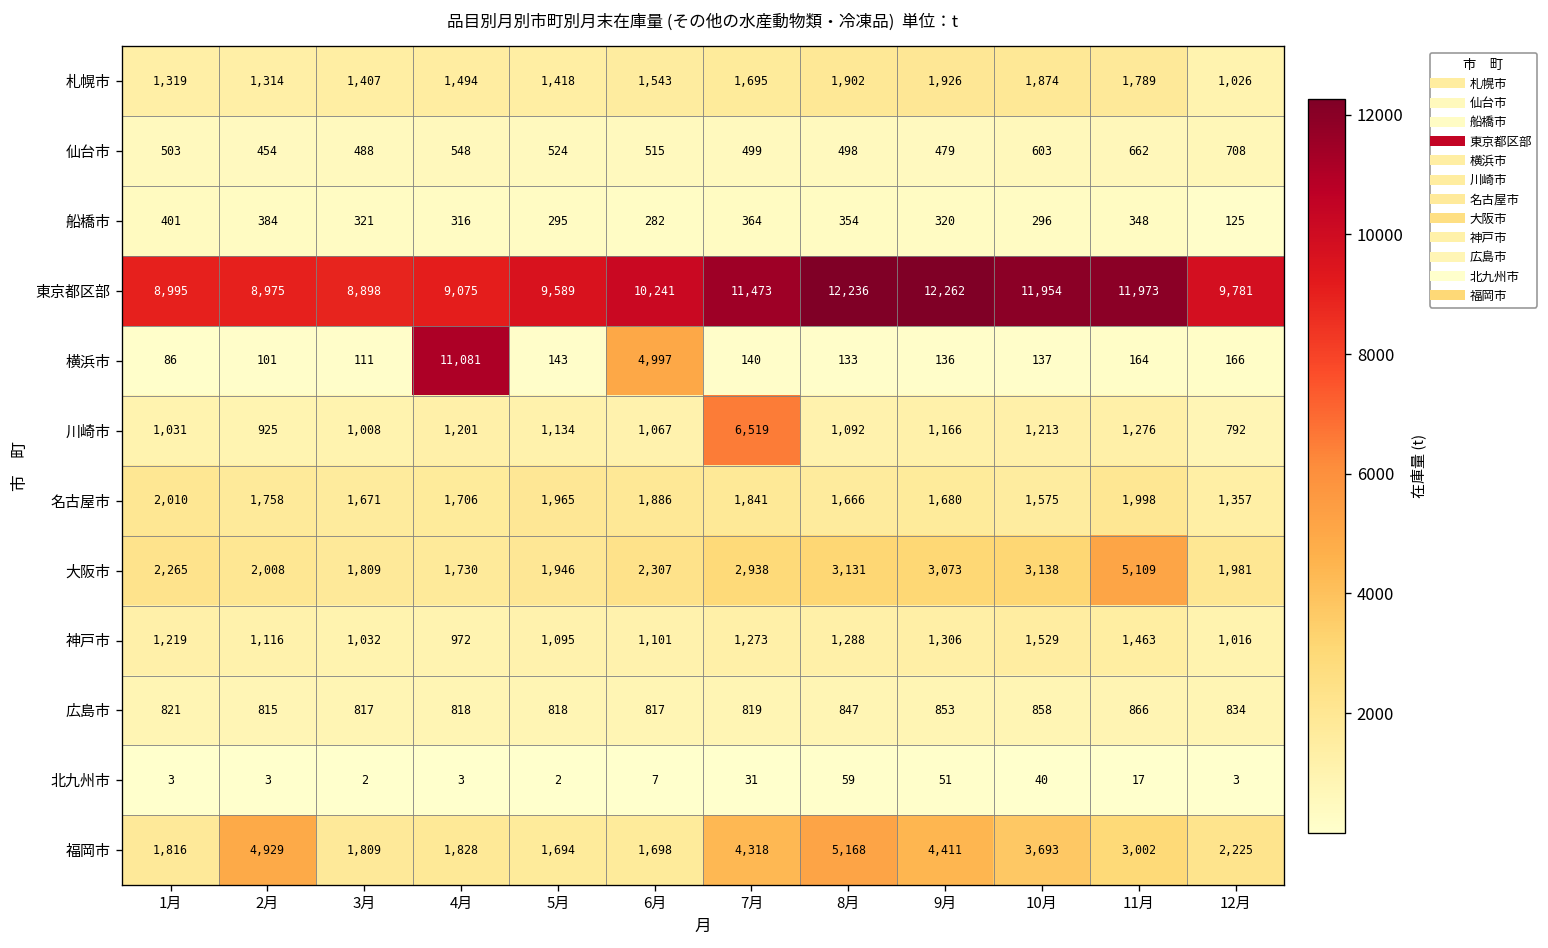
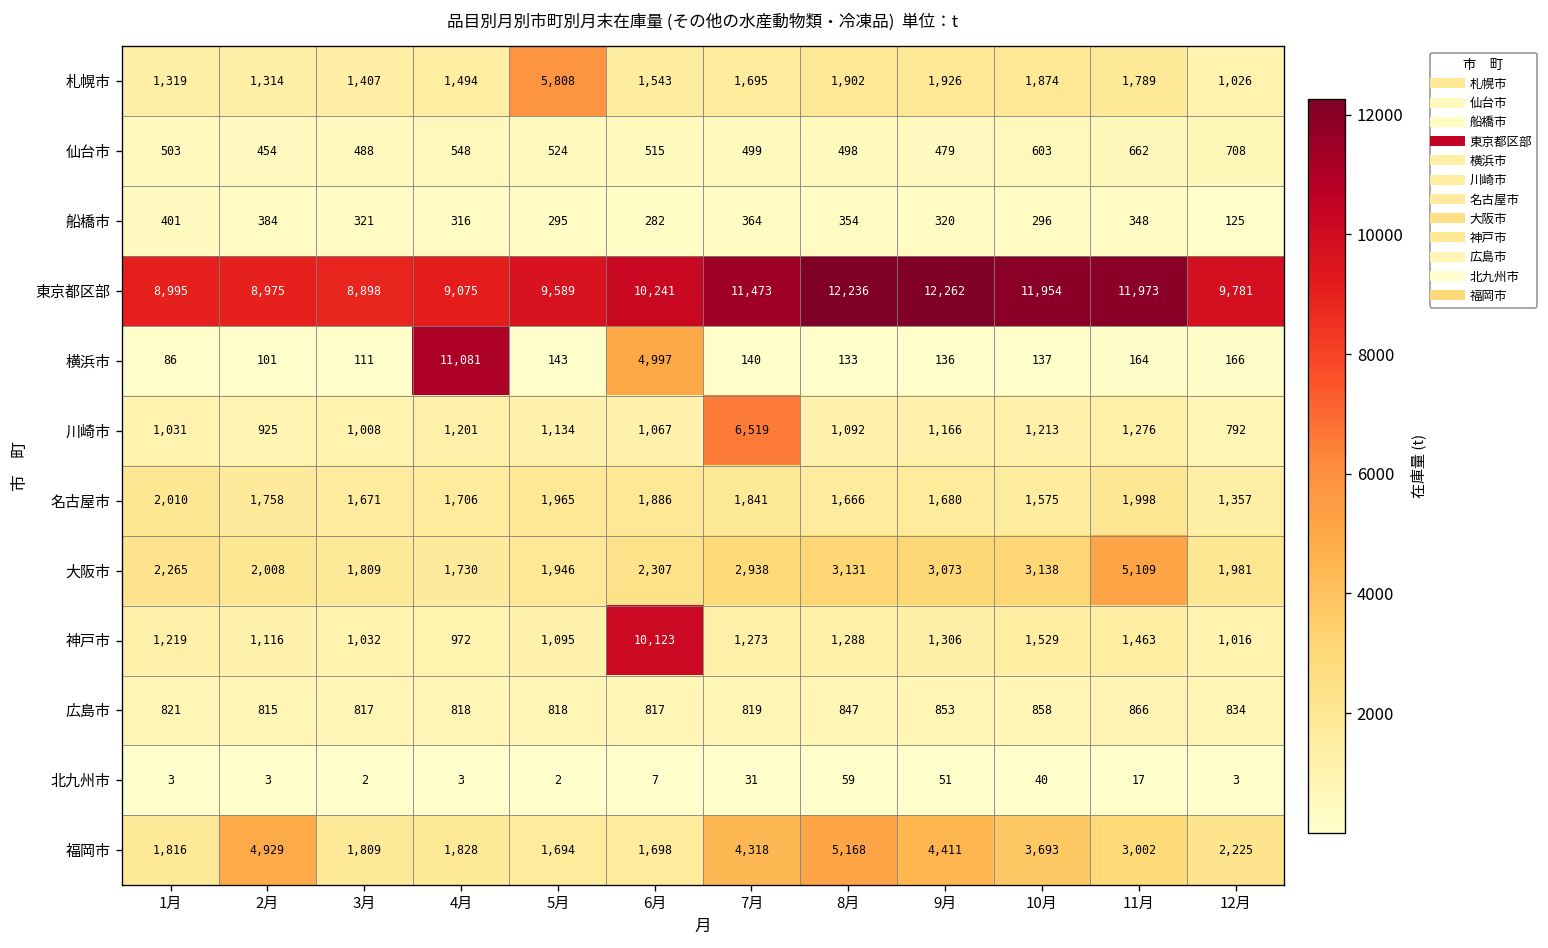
  {
    "札幌市": {
      "1月": "1,319",
      "2月": "1,314",
      "3月": "1,407",
      "4月": "1,494",
-     "5月": "1,418",
+     "5月": "5,808",
      "6月": "1,543",
      "7月": "1,695",
      "8月": "1,902",
      "9月": "1,926",
      "10月": "1,874",
      "11月": "1,789",
      "12月": "1,026"
    },
    "仙台市": {
      "1月": "503",
      "2月": "454",
      "3月": "488",
      "4月": "548",
      "5月": "524",
      "6月": "515",
      "7月": "499",
      "8月": "498",
      "9月": "479",
      "10月": "603",
      "11月": "662",
      "12月": "708"
    },
    "船橋市": {
      "1月": "401",
      "2月": "384",
      "3月": "321",
      "4月": "316",
      "5月": "295",
      "6月": "282",
      "7月": "364",
      "8月": "354",
      "9月": "320",
      "10月": "296",
      "11月": "348",
      "12月": "125"
    },
    "東京都区部": {
      "1月": "8,995",
      "2月": "8,975",
      "3月": "8,898",
      "4月": "9,075",
      "5月": "9,589",
      "6月": "10,241",
      "7月": "11,473",
      "8月": "12,236",
      "9月": "12,262",
      "10月": "11,954",
      "11月": "11,973",
      "12月": "9,781"
    },
    "横浜市": {
      "1月": "86",
      "2月": "101",
      "3月": "111",
      "4月": "11,081",
      "5月": "143",
      "6月": "4,997",
      "7月": "140",
      "8月": "133",
      "9月": "136",
      "10月": "137",
      "11月": "164",
      "12月": "166"
    },
    "川崎市": {
      "1月": "1,031",
      "2月": "925",
      "3月": "1,008",
      "4月": "1,201",
      "5月": "1,134",
      "6月": "1,067",
      "7月": "6,519",
      "8月": "1,092",
      "9月": "1,166",
      "10月": "1,213",
      "11月": "1,276",
      "12月": "792"
    },
    "名古屋市": {
      "1月": "2,010",
      "2月": "1,758",
      "3月": "1,671",
      "4月": "1,706",
      "5月": "1,965",
      "6月": "1,886",
      "7月": "1,841",
      "8月": "1,666",
      "9月": "1,680",
      "10月": "1,575",
      "11月": "1,998",
      "12月": "1,357"
    },
    "大阪市": {
      "1月": "2,265",
      "2月": "2,008",
      "3月": "1,809",
      "4月": "1,730",
      "5月": "1,946",
      "6月": "2,307",
      "7月": "2,938",
      "8月": "3,131",
      "9月": "3,073",
      "10月": "3,138",
      "11月": "5,109",
      "12月": "1,981"
    },
    "神戸市": {
      "1月": "1,219",
      "2月": "1,116",
      "3月": "1,032",
      "4月": "972",
      "5月": "1,095",
-     "6月": "1,101",
+     "6月": "10,123",
      "7月": "1,273",
      "8月": "1,288",
      "9月": "1,306",
      "10月": "1,529",
      "11月": "1,463",
      "12月": "1,016"
    },
    "広島市": {
      "1月": "821",
      "2月": "815",
      "3月": "817",
      "4月": "818",
      "5月": "818",
      "6月": "817",
      "7月": "819",
      "8月": "847",
      "9月": "853",
      "10月": "858",
      "11月": "866",
      "12月": "834"
    },
    "北九州市": {
      "1月": "3",
      "2月": "3",
      "3月": "2",
      "4月": "3",
      "5月": "2",
      "6月": "7",
      "7月": "31",
      "8月": "59",
      "9月": "51",
      "10月": "40",
      "11月": "17",
      "12月": "3"
    },
    "福岡市": {
      "1月": "1,816",
      "2月": "4,929",
      "3月": "1,809",
      "4月": "1,828",
      "5月": "1,694",
      "6月": "1,698",
      "7月": "4,318",
      "8月": "5,168",
      "9月": "4,411",
      "10月": "3,693",
      "11月": "3,002",
      "12月": "2,225"
    }
  }
